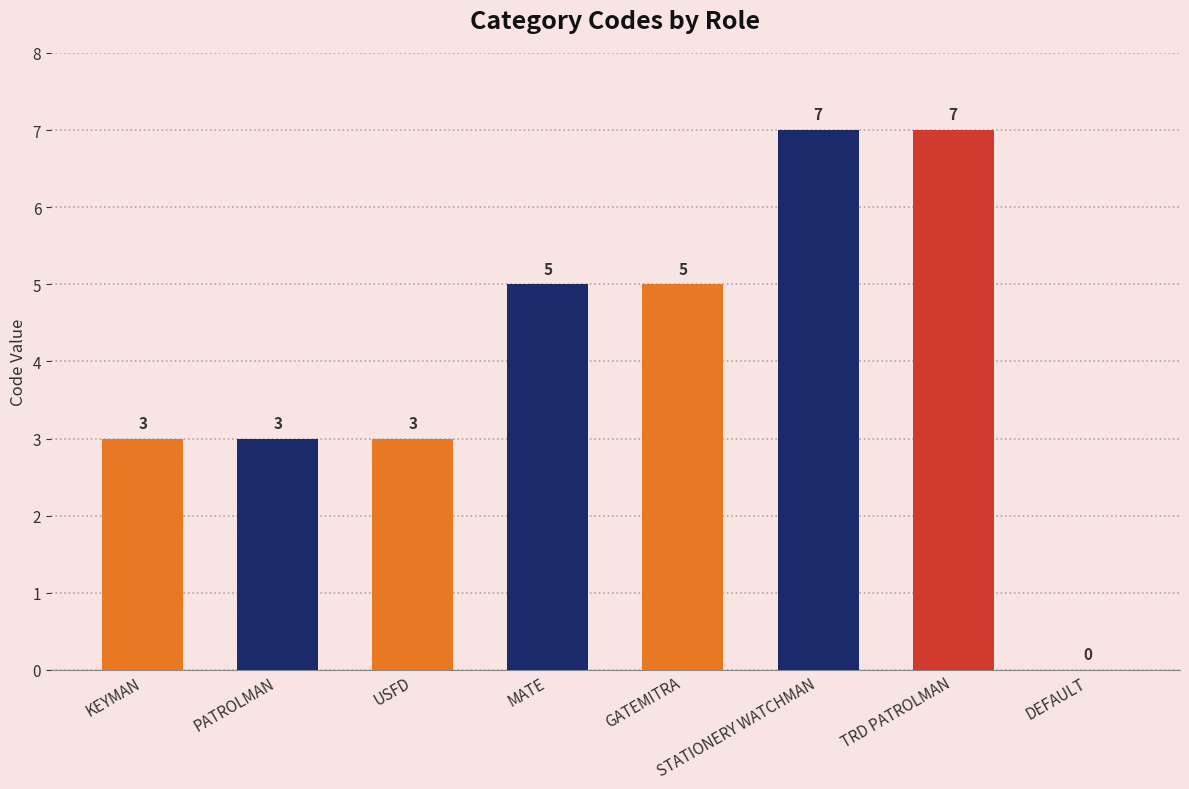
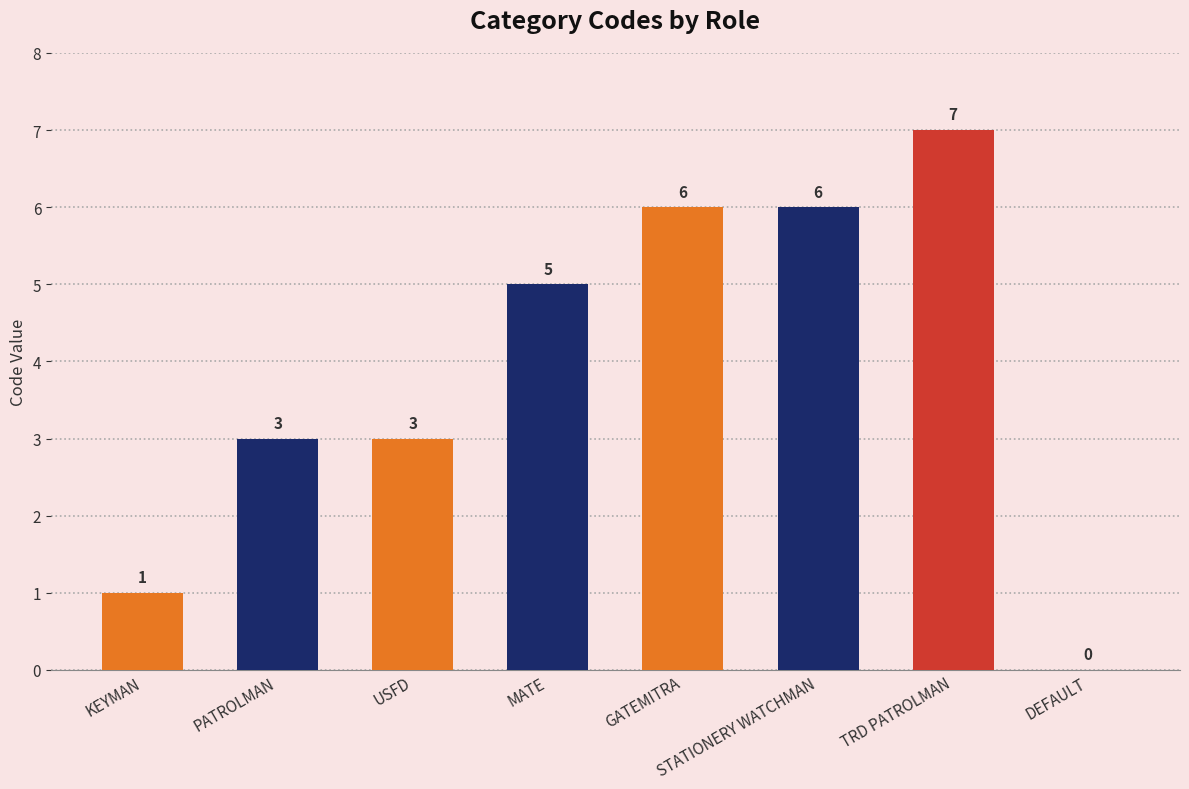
  {
-   "KEYMAN": 3,
+   "KEYMAN": 1,
    "PATROLMAN": 3,
    "USFD": 3,
    "MATE": 5,
-   "GATEMITRA": 5,
-   "STATIONERY WATCHMAN": 7,
+   "GATEMITRA": 6,
+   "STATIONERY WATCHMAN": 6,
    "TRD PATROLMAN": 7,
    "DEFAULT": 0
  }
